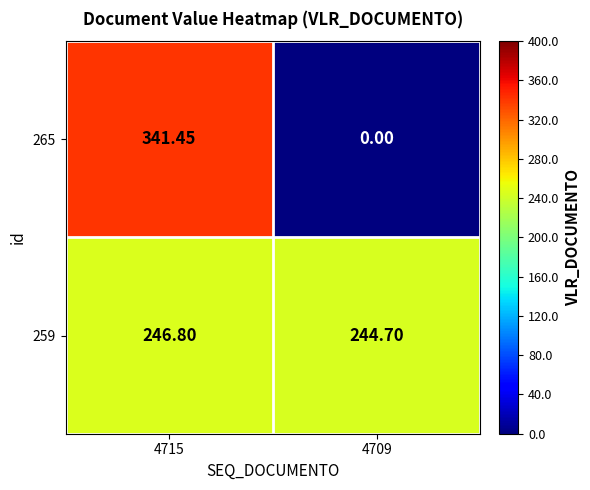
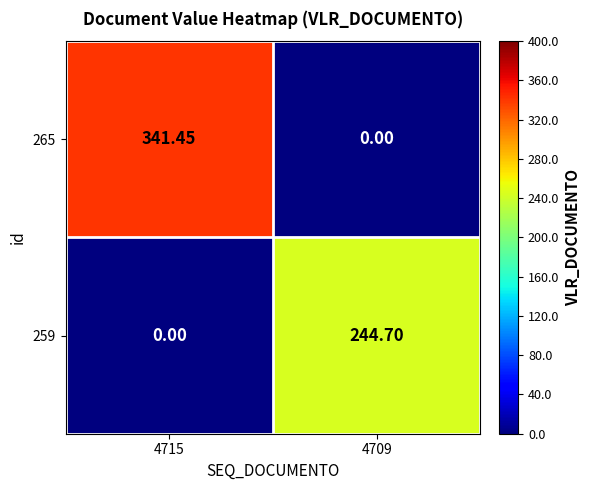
  {
    "265": {
      "4715": 341.45,
      "4709": 0.00
    },
    "259": {
-     "4715": 246.80,
+     "4715": 0.00,
      "4709": 244.70
    }
  }
